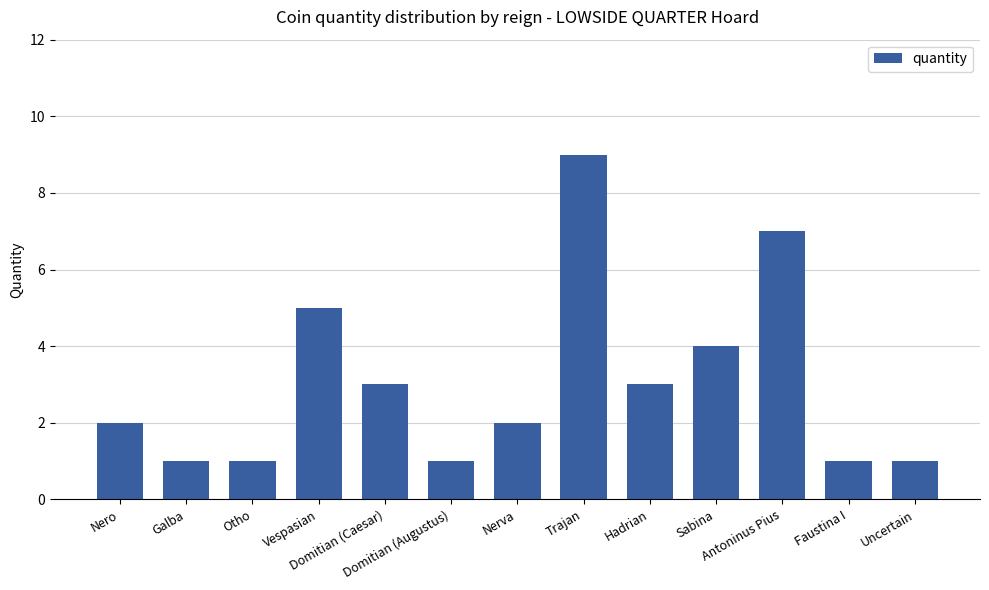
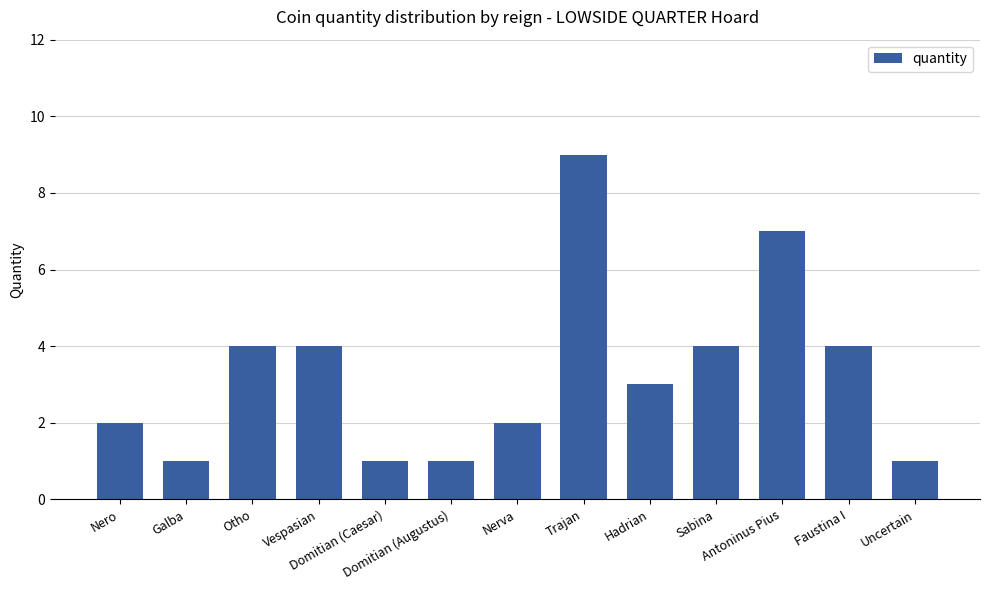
  {
    "Nero": 2,
    "Galba": 1,
-   "Otho": 1,
-   "Vespasian": 5,
-   "Domitian (Caesar)": 3,
+   "Otho": 4,
+   "Vespasian": 4,
+   "Domitian (Caesar)": 1,
    "Domitian (Augustus)": 1,
    "Nerva": 2,
    "Trajan": 9,
    "Hadrian": 3,
    "Sabina": 4,
    "Antoninus Pius": 7,
-   "Faustina I": 1,
+   "Faustina I": 4,
    "Uncertain": 1
  }
